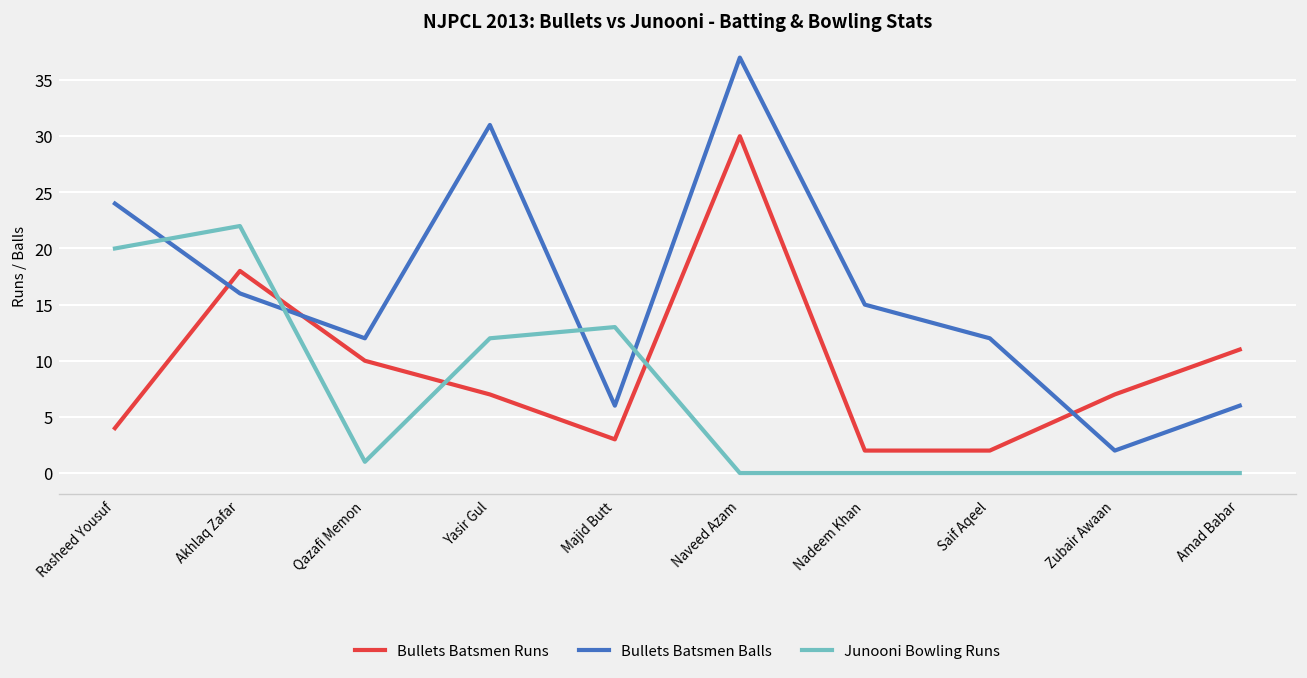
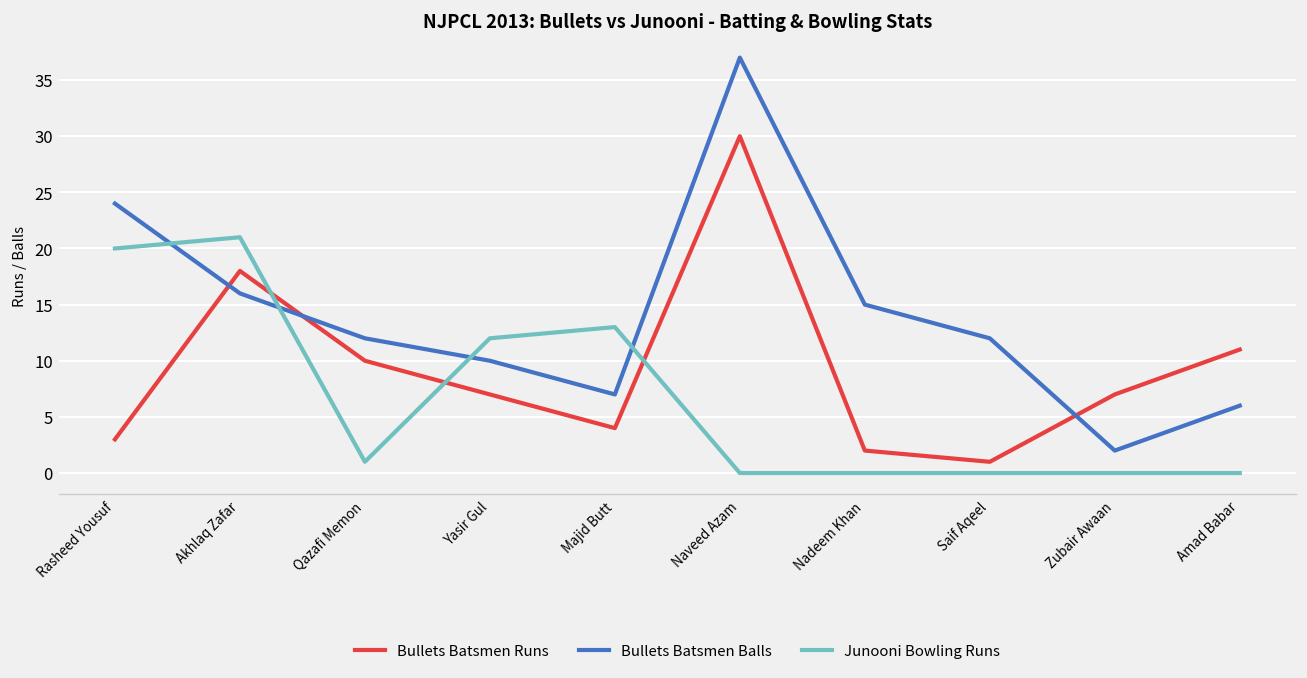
  {
    "Bullets Batsmen Runs": {
-     "Rasheed Yousuf": 4,
+     "Rasheed Yousuf": 3,
      "Akhlaq Zafar": 18,
      "Qazafi Memon": 10,
      "Yasir Gul": 7,
-     "Majid Butt": 3,
+     "Majid Butt": 4,
      "Naveed Azam": 30,
      "Nadeem Khan": 2,
-     "Saif Aqeel": 2,
+     "Saif Aqeel": 1,
      "Zubair Awaan": 7,
      "Amad Babar": 11
    },
    "Bullets Batsmen Balls": {
      "Rasheed Yousuf": 24,
      "Akhlaq Zafar": 16,
      "Qazafi Memon": 12,
-     "Yasir Gul": 31,
-     "Majid Butt": 6,
+     "Yasir Gul": 10,
+     "Majid Butt": 7,
      "Naveed Azam": 37,
      "Nadeem Khan": 15,
      "Saif Aqeel": 12,
      "Zubair Awaan": 2,
      "Amad Babar": 6
    },
    "Junooni Bowling Runs": {
      "Rasheed Yousuf": 20,
-     "Akhlaq Zafar": 22,
+     "Akhlaq Zafar": 21,
      "Qazafi Memon": 1,
      "Yasir Gul": 12,
      "Majid Butt": 13,
      "Naveed Azam": 0,
      "Nadeem Khan": 0,
      "Saif Aqeel": 0,
      "Zubair Awaan": 0,
      "Amad Babar": 0
    }
  }
